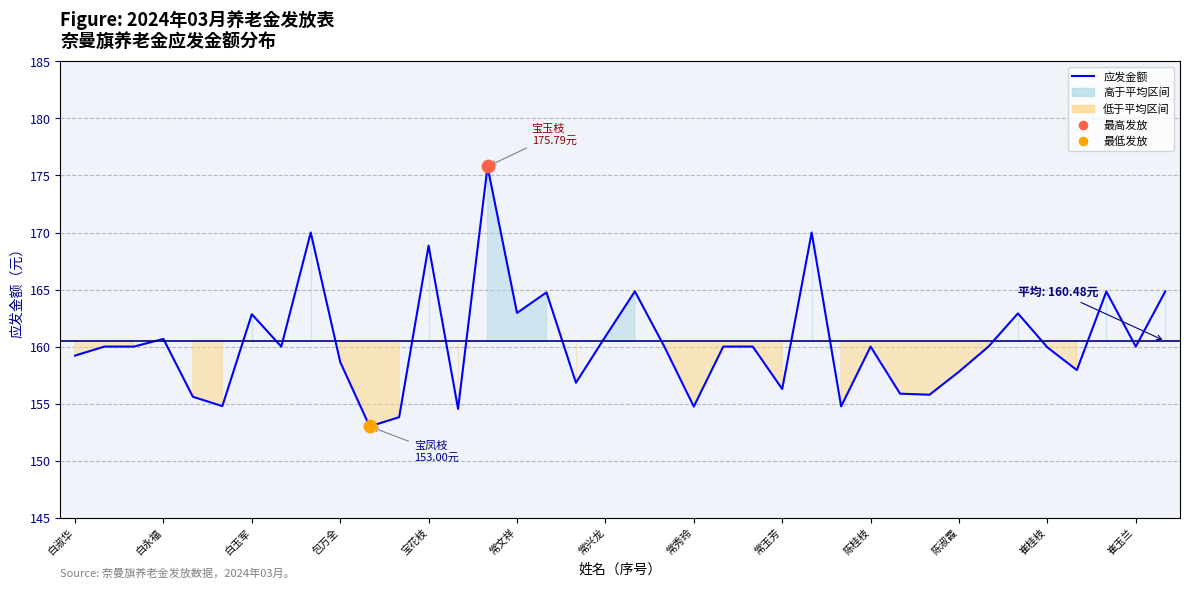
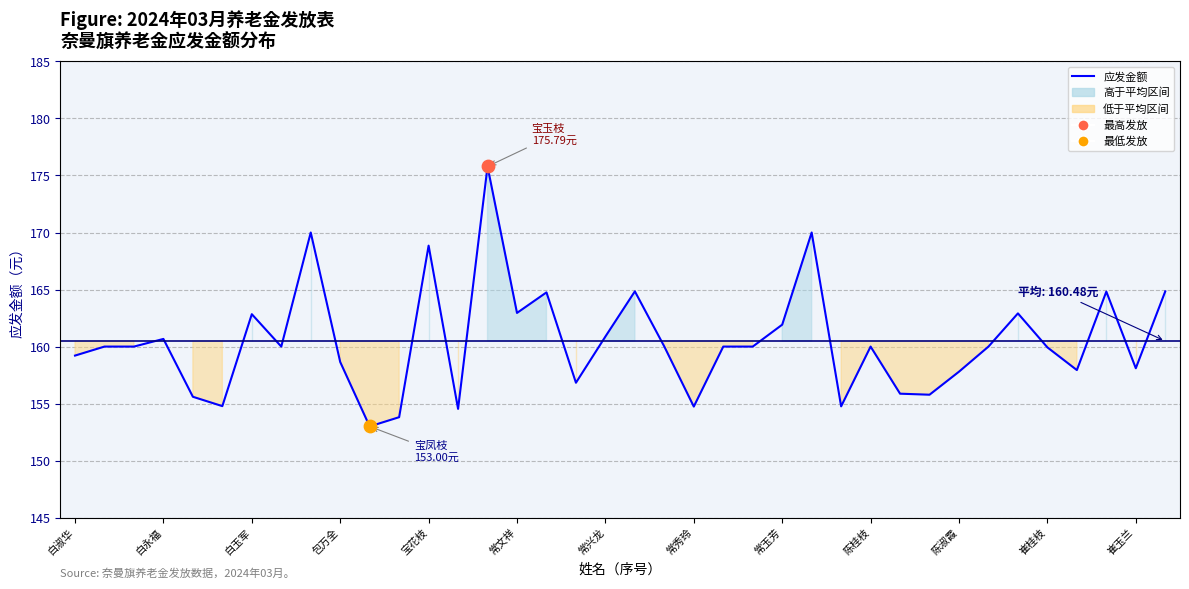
  {
    "应发金额": {
      "白淑华": 159.2,
      "白永福": 160.7,
      "白玉军": 162.8,
      "包万全": 158.7,
      "宝花枝": 168.9,
      "常文祥": 163.0,
      "常兴龙": 160.9,
      "常秀玲": 154.7,
-     "常玉芳": 156.3,
+     "常玉芳": 161.9,
      "陈桂枝": 160.0,
      "陈淑霞": 157.8,
      "崔桂枝": 159.9,
-     "崔玉兰": 160.0
+     "崔玉兰": 158.1
    }
  }
